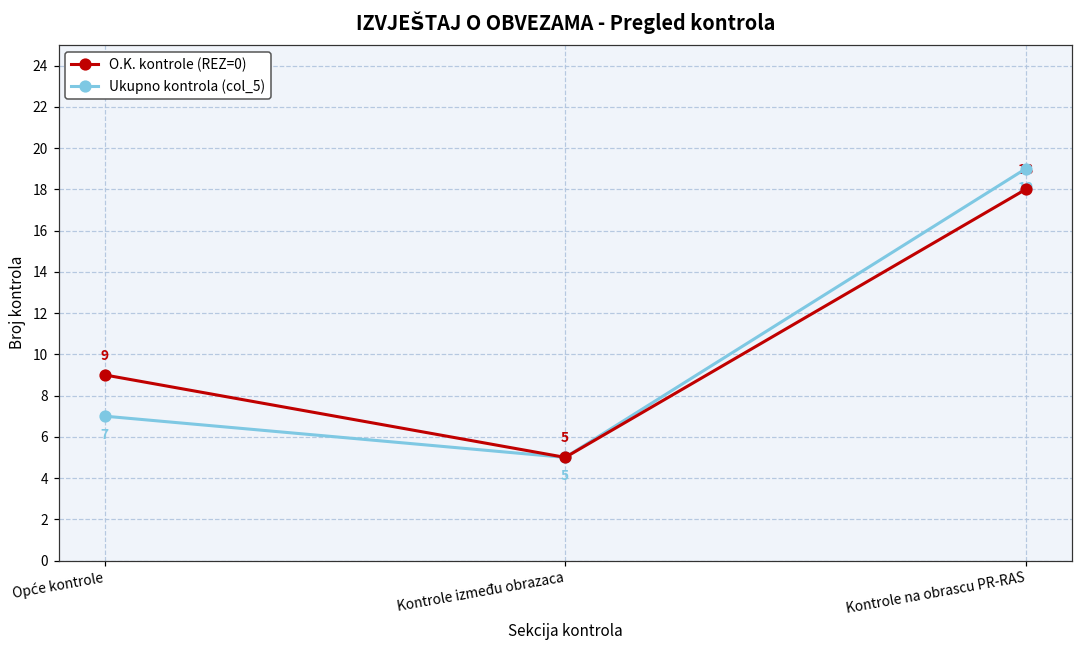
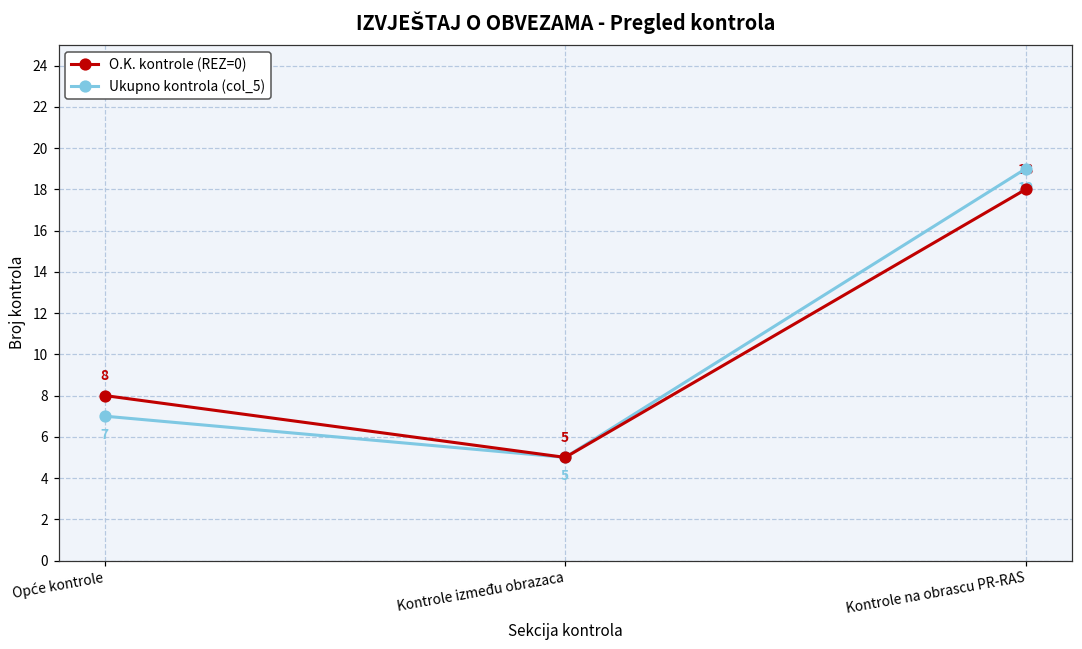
  {
    "O.K. kontrole (REZ=0)": {
-     "Opće kontrole": 9
+     "Opće kontrole": 8
    },
    "Ukupno kontrola (col_5)": {
      "Opće kontrole": 7
    }
  }
